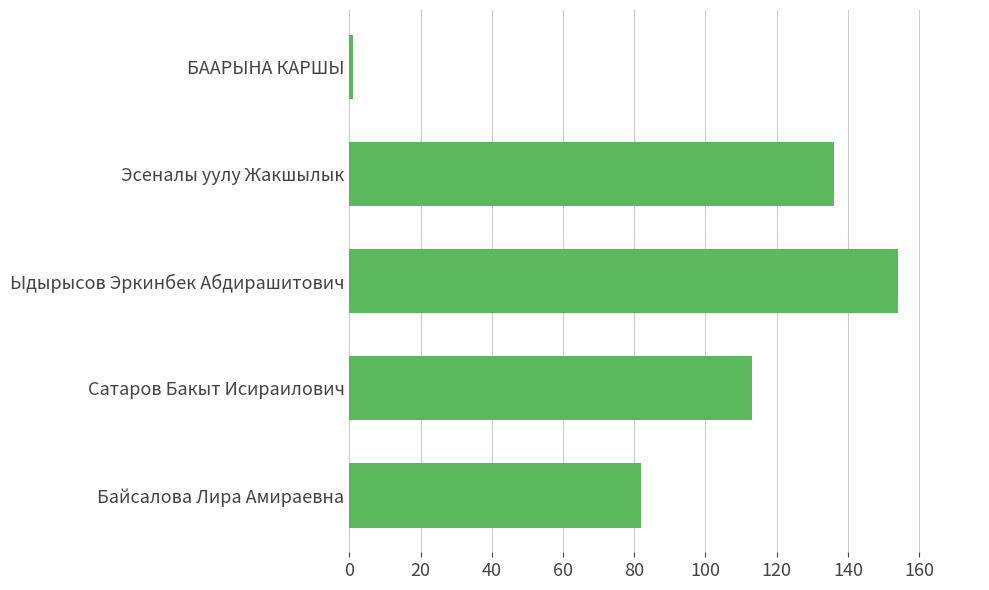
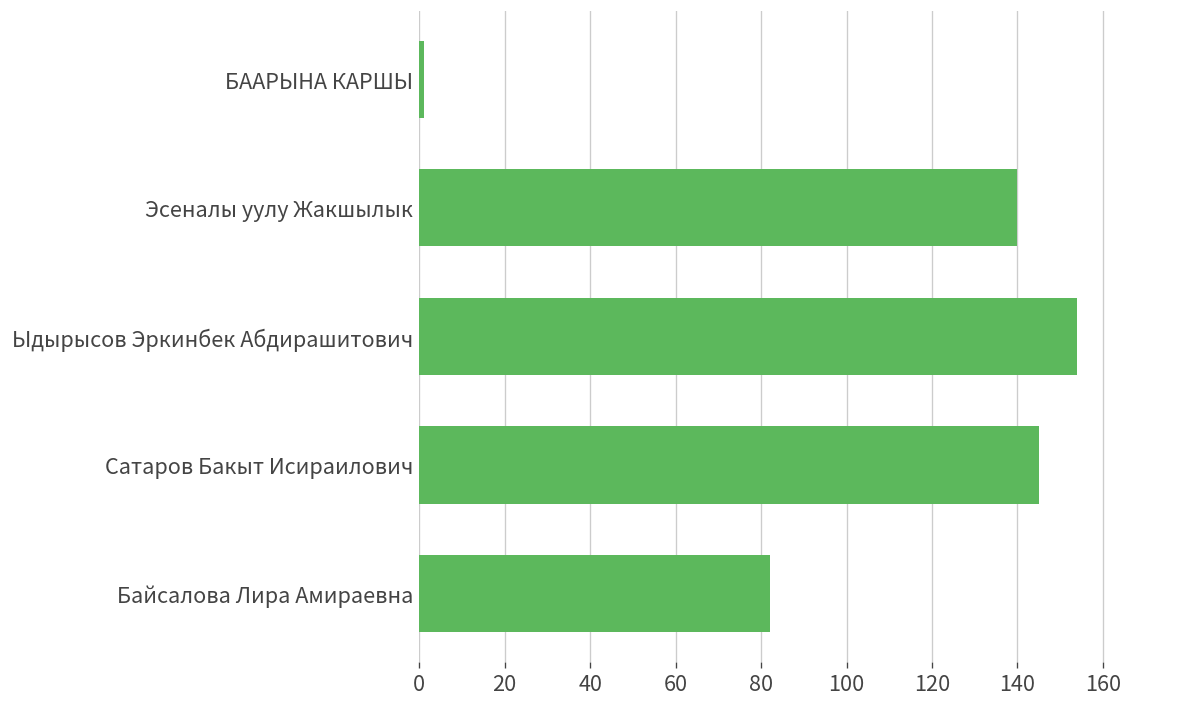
  {
    "БААРЫНА КАРШЫ": 1,
-   "Эсеналы уулу Жакшылык": 136,
+   "Эсеналы уулу Жакшылык": 140,
    "Ыдырысов Эркинбек Абдирашитович": 154,
-   "Сатаров Бакыт Исираилович": 113,
+   "Сатаров Бакыт Исираилович": 145,
    "Байсалова Лира Амираевна": 82
  }
